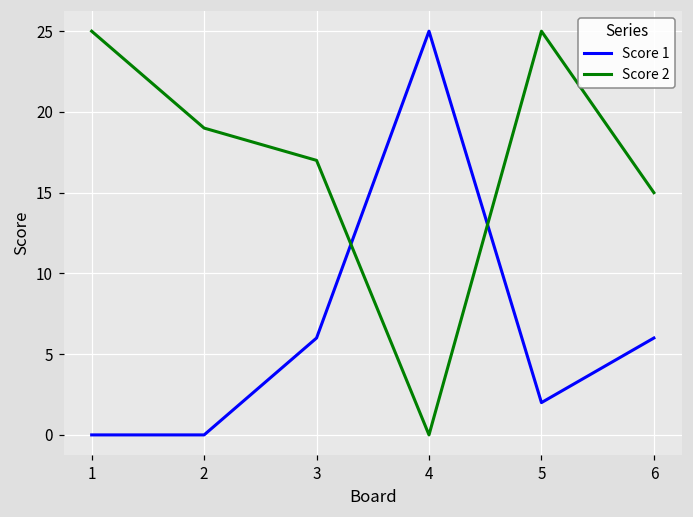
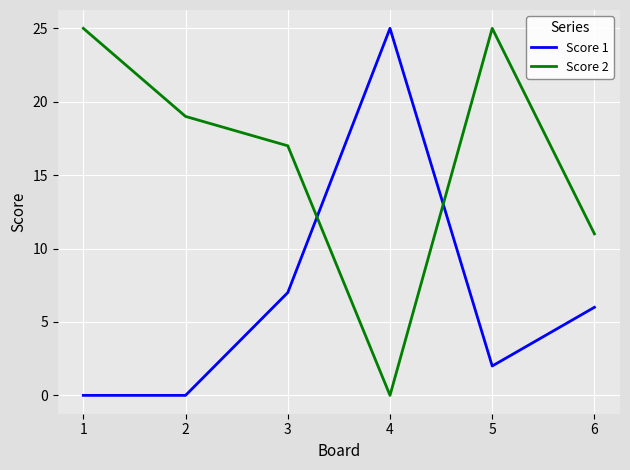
  {
    "Score 1": {
      "1": 0,
      "2": 0,
-     "3": 6,
+     "3": 7,
      "4": 25,
      "5": 2,
      "6": 6
    },
    "Score 2": {
      "1": 25,
      "2": 19,
      "3": 17,
      "4": 0,
      "5": 25,
-     "6": 15
+     "6": 11
    }
  }
